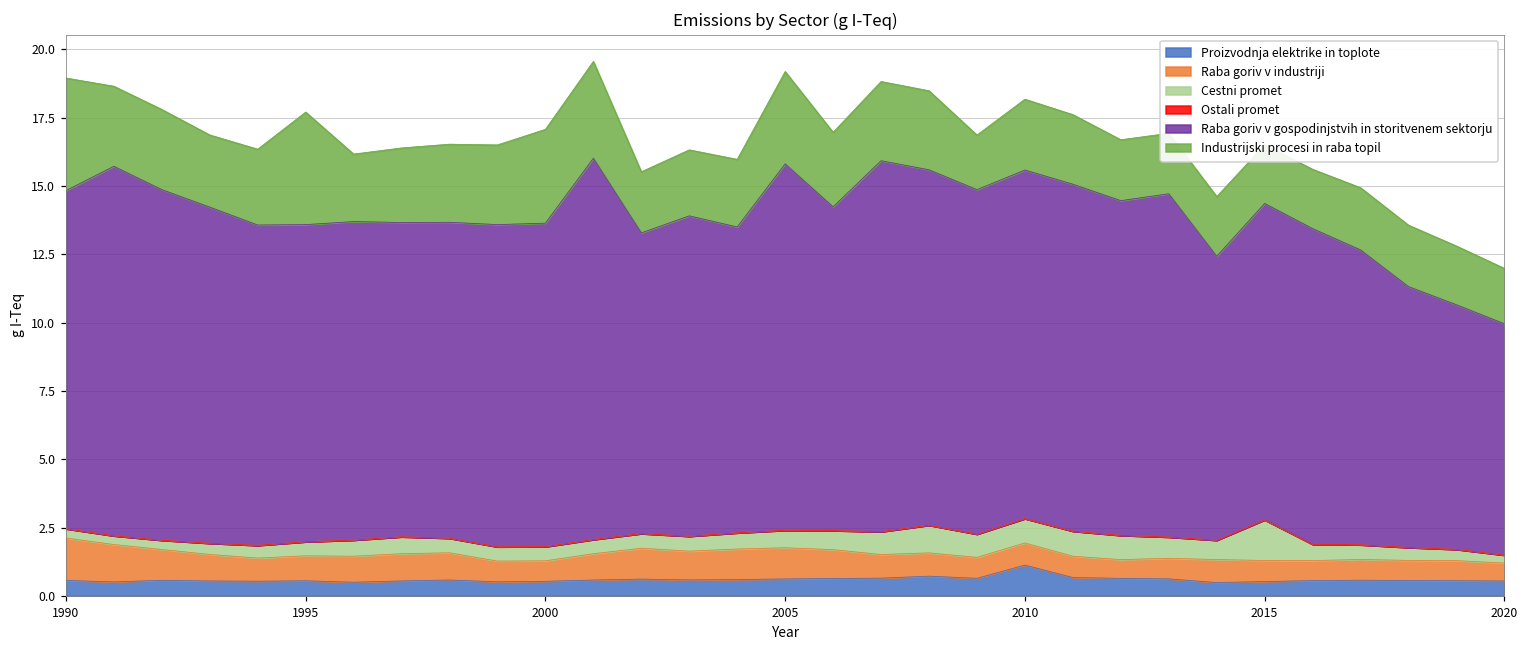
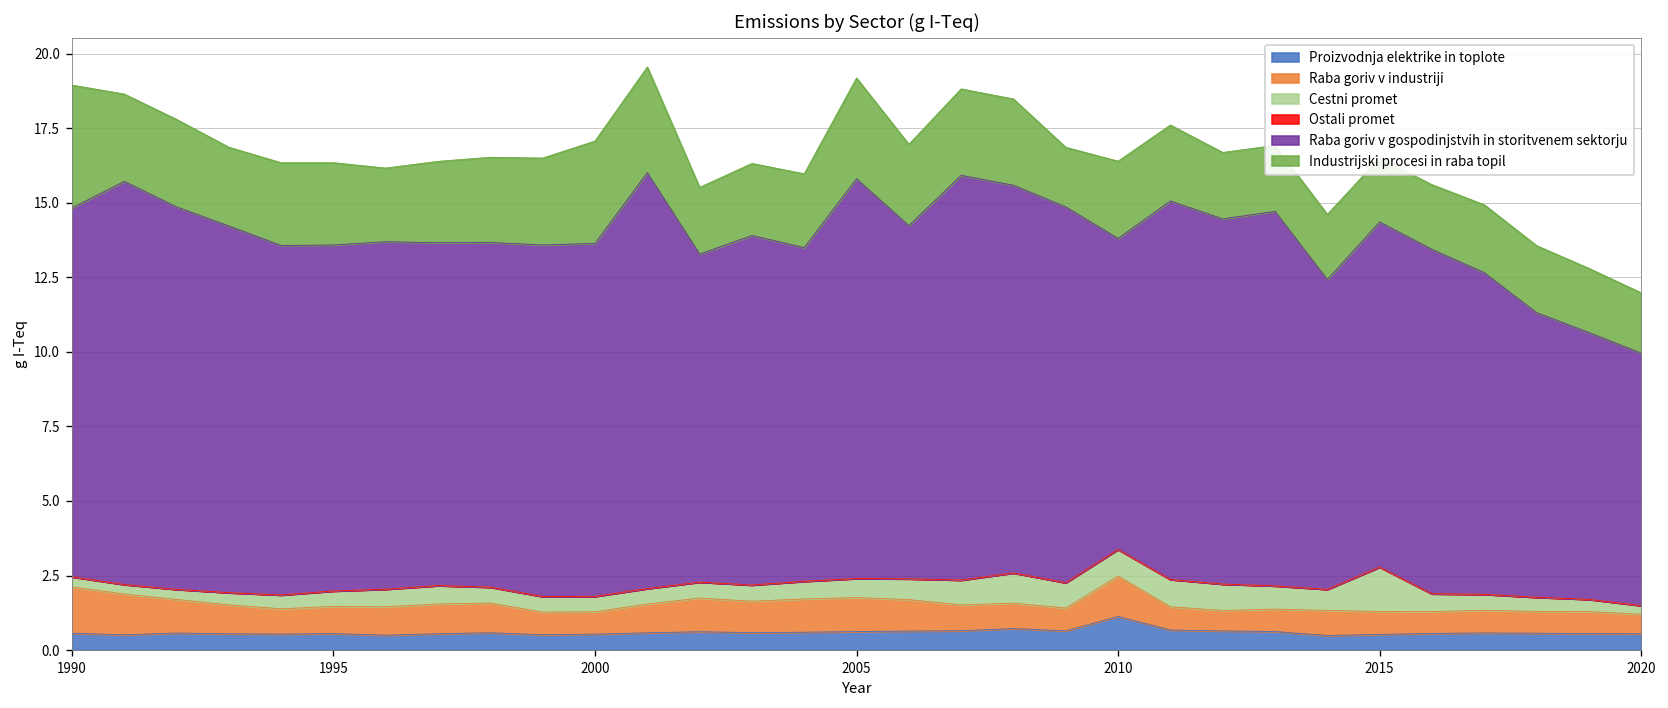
  {
    "Proizvodnja elektrike in toplote": {
      "1990": 0.6,
      "1995": 0.6,
      "2000": 0.5,
      "2005": 0.6,
      "2010": 1.1,
      "2015": 0.5,
      "2020": 0.5
    },
    "Raba goriv v industriji": {
      "1990": 1.6,
      "1995": 0.9,
      "2000": 0.7,
      "2005": 1.1,
-     "2010": 0.8,
+     "2010": 1.4,
      "2015": 0.8,
      "2020": 0.7
    },
    "Ostali promet": {
      "1990": 0.3,
      "1995": 0.5,
      "2000": 0.5,
      "2005": 0.6,
      "2010": 0.9,
      "2015": 1.5,
      "2020": 0.3
    },
    "Raba goriv v gospodinjstvih in storitvenem sektorju": {
      "1990": 12.4,
      "1995": 11.6,
      "2000": 11.8,
      "2005": 13.4,
-     "2010": 12.8,
+     "2010": 10.4,
      "2015": 11.6,
      "2020": 8.5
    },
    "Industrijski procesi in raba topil": {
      "1990": 4.1,
-     "1995": 4.1,
+     "1995": 2.8,
      "2000": 3.4,
      "2005": 3.4,
      "2010": 2.6,
      "2020": 2.0
    }
  }
